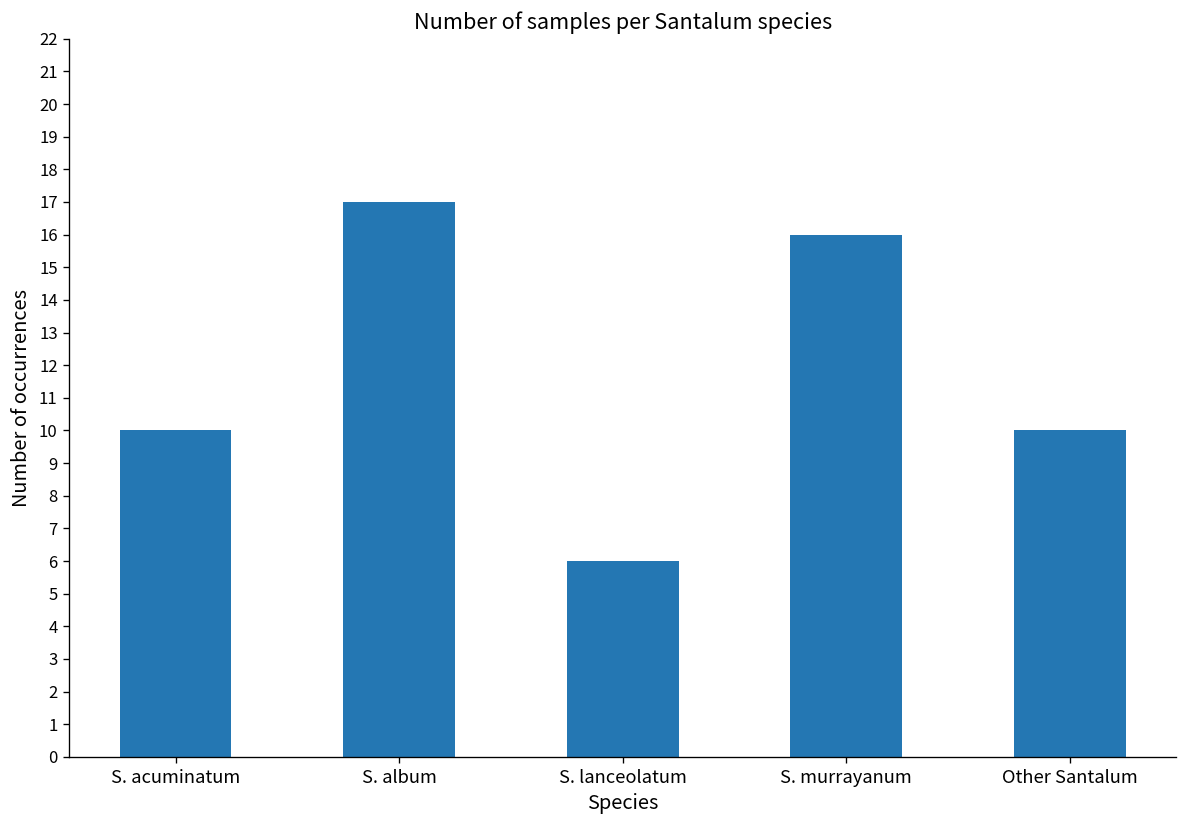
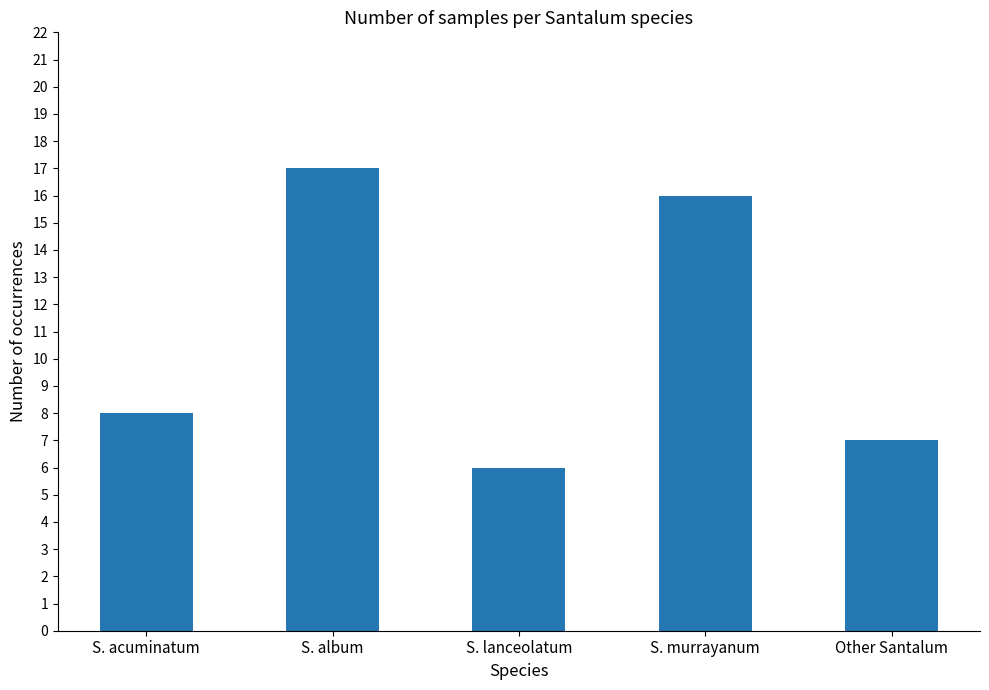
  {
-   "S. acuminatum": 10,
+   "S. acuminatum": 8,
    "S. album": 17,
    "S. lanceolatum": 6,
    "S. murrayanum": 16,
-   "Other Santalum": 10
+   "Other Santalum": 7
  }
